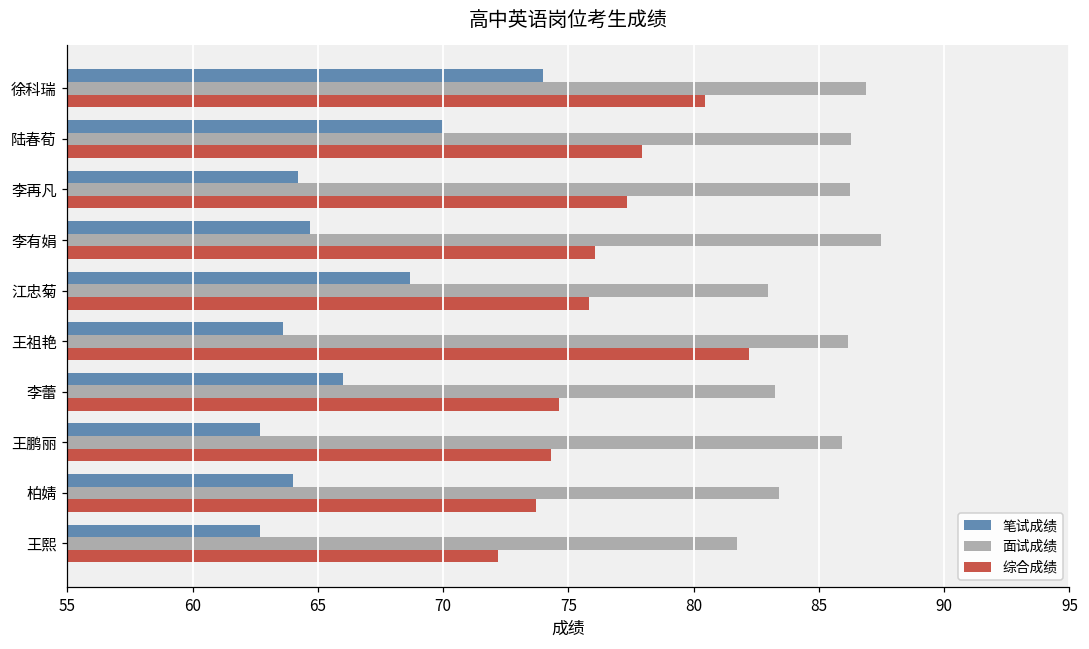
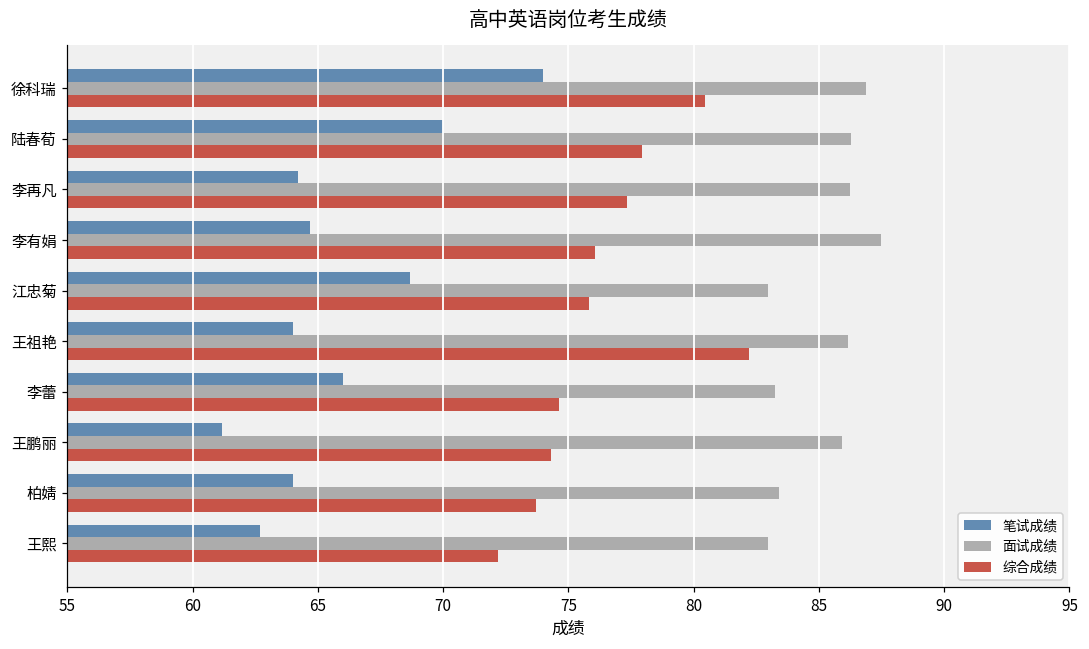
  {
    "笔试成绩": {
      "徐科瑞": 74.0,
      "陆春荀": 70.0,
      "李再凡": 64.2,
      "李有娟": 64.7,
      "江忠菊": 68.7,
-     "王祖艳": 63.6,
+     "王祖艳": 64.0,
      "李蕾": 66.0,
-     "王鹏丽": 62.7,
+     "王鹏丽": 61.2,
      "柏婧": 64.0,
      "王熙": 62.7
    },
    "面试成绩": {
      "徐科瑞": 86.9,
      "陆春荀": 86.3,
      "李再凡": 86.2,
      "李有娟": 87.5,
      "江忠菊": 83.0,
      "王祖艳": 86.2,
      "李蕾": 83.3,
      "王鹏丽": 85.9,
      "柏婧": 83.4,
-     "王熙": 81.7
+     "王熙": 83.0
    },
    "综合成绩": {
      "徐科瑞": 80.4,
      "陆春荀": 77.9,
      "李再凡": 77.3,
      "李有娟": 76.1,
      "江忠菊": 75.8,
      "王祖艳": 82.2,
      "李蕾": 74.6,
      "王鹏丽": 74.3,
      "柏婧": 73.7,
      "王熙": 72.2
    }
  }
